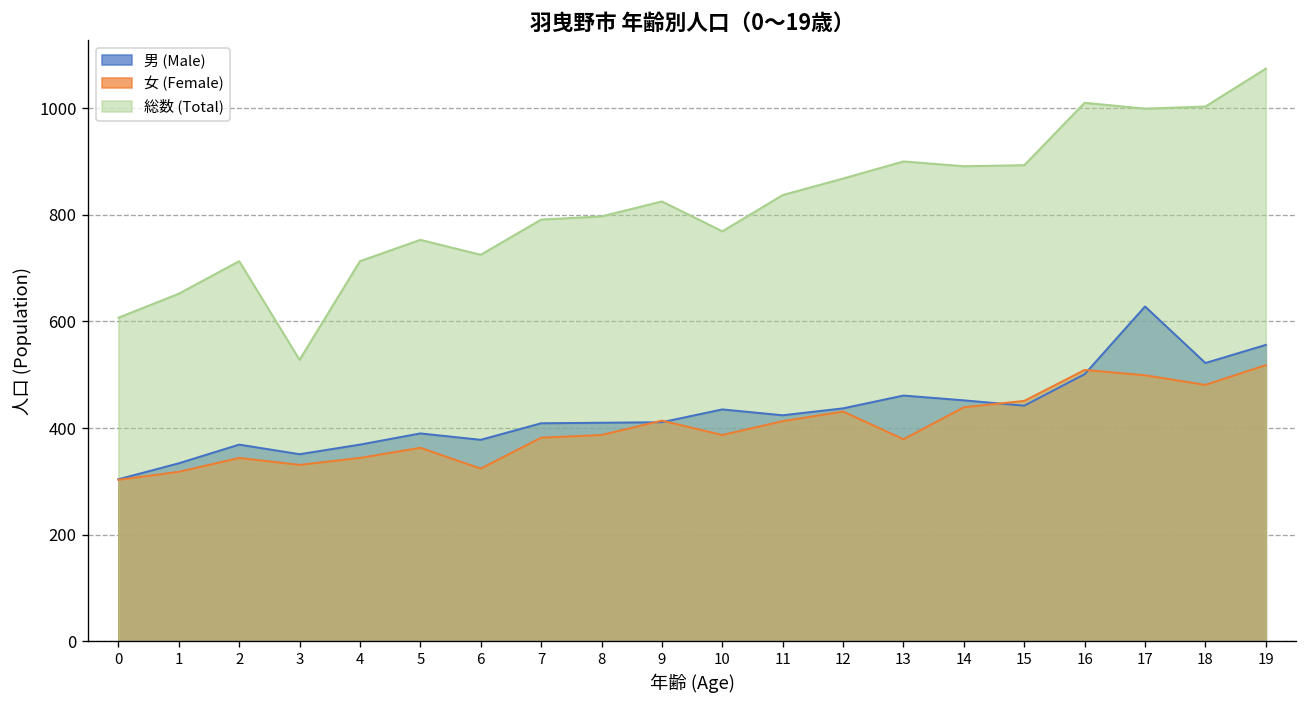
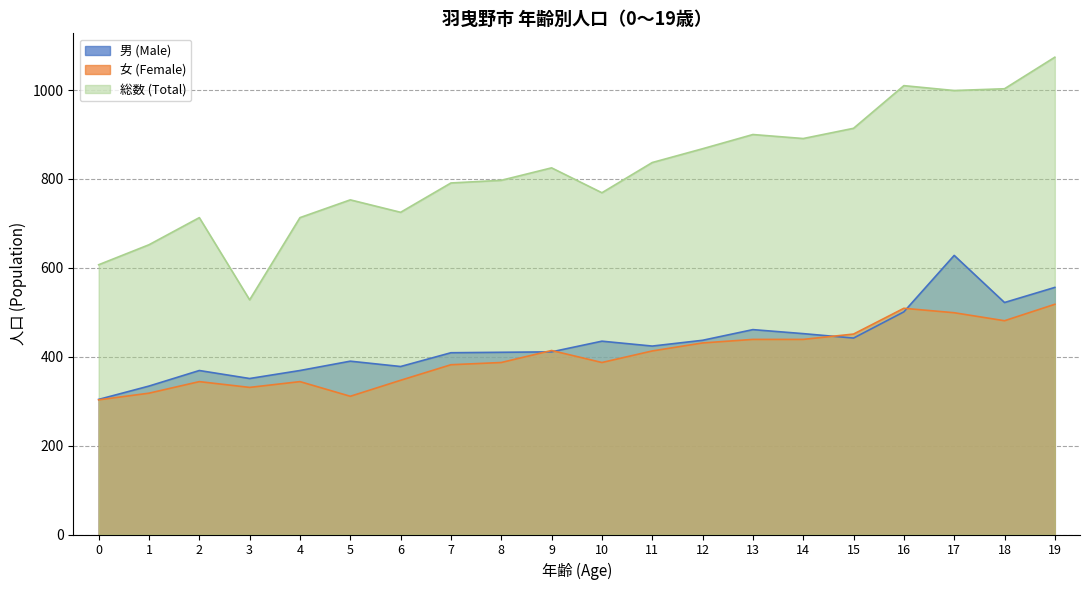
  {
    "男 (Male)": {
      "1": 330,
      "2": 370,
      "3": 350,
      "4": 370,
      "5": 390,
      "6": 380,
      "7": 410,
      "8": 410,
      "10": 440,
      "11": 420,
      "12": 440,
      "13": 460,
      "14": 450,
      "15": 440,
      "16": 500,
      "17": 630,
      "18": 520,
      "19": 560
    },
    "女 (Female)": {
      "1": 320,
      "2": 340,
      "3": 330,
      "4": 340,
-     "5": 360,
-     "6": 320,
+     "5": 310,
+     "6": 350,
      "7": 380,
      "8": 390,
      "10": 390,
      "11": 410,
      "12": 430,
-     "13": 380,
+     "13": 440,
      "14": 440,
      "15": 450,
      "16": 510,
      "17": 500,
      "18": 480,
      "19": 520
    },
    "総数 (Total)": {
      "0": 610,
      "1": 650,
      "2": 710,
      "3": 530,
      "4": 710,
      "5": 750,
      "6": 730,
      "7": 790,
      "8": 800,
      "9": 830,
      "10": 770,
      "11": 840,
      "12": 870,
      "13": 900,
      "14": 890,
-     "15": 890,
+     "15": 910,
      "16": 1010,
      "17": 1000,
      "18": 1000,
      "19": 1070
    }
  }
